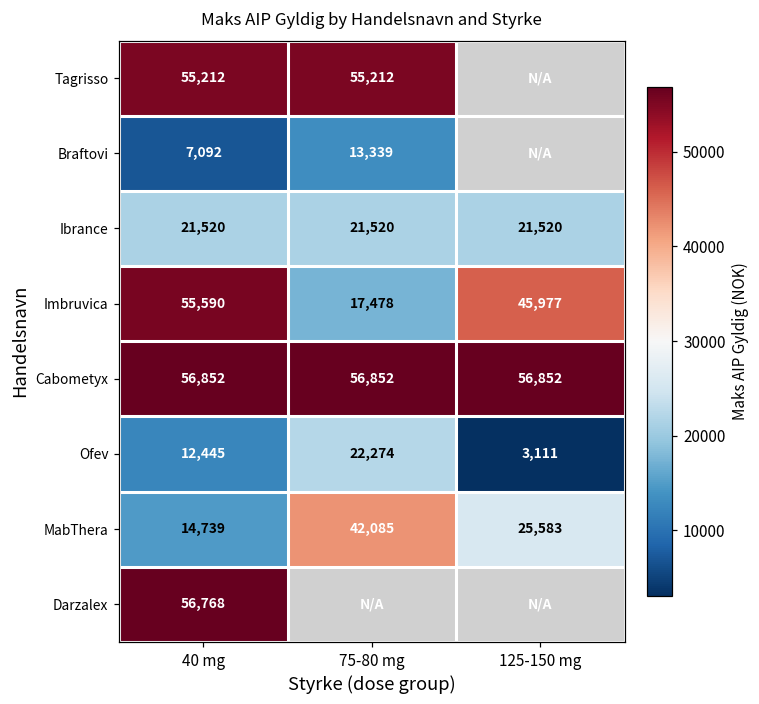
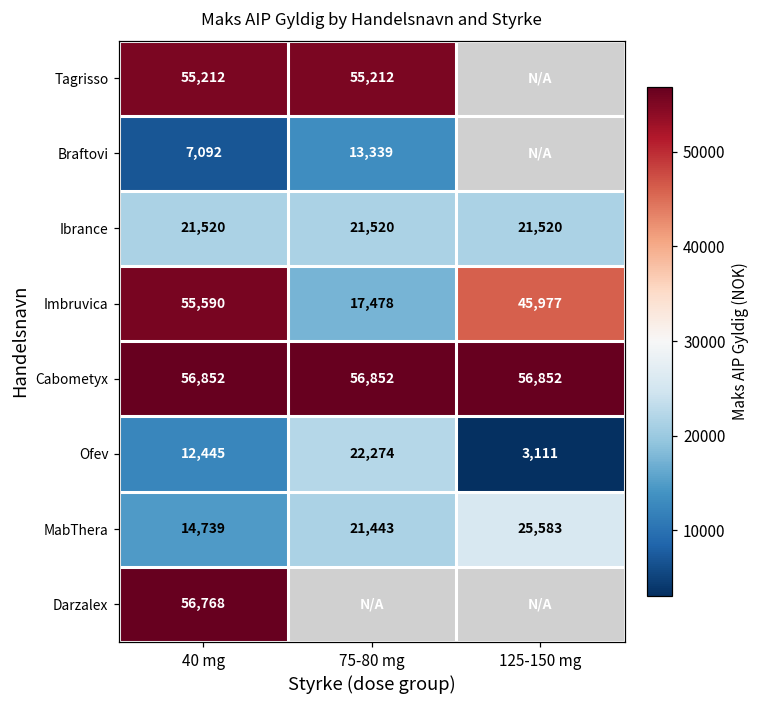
  {
    "Tagrisso": {
      "40 mg": "55,212",
      "75-80 mg": "55,212"
    },
    "Braftovi": {
      "40 mg": "7,092",
      "75-80 mg": "13,339"
    },
    "Ibrance": {
      "40 mg": "21,520",
      "75-80 mg": "21,520",
      "125-150 mg": "21,520"
    },
    "Imbruvica": {
      "40 mg": "55,590",
      "75-80 mg": "17,478",
      "125-150 mg": "45,977"
    },
    "Cabometyx": {
      "40 mg": "56,852",
      "75-80 mg": "56,852",
      "125-150 mg": "56,852"
    },
    "Ofev": {
      "40 mg": "12,445",
      "75-80 mg": "22,274",
      "125-150 mg": "3,111"
    },
    "MabThera": {
      "40 mg": "14,739",
-     "75-80 mg": "42,085",
+     "75-80 mg": "21,443",
      "125-150 mg": "25,583"
    },
    "Darzalex": {
      "40 mg": "56,768"
    }
  }
